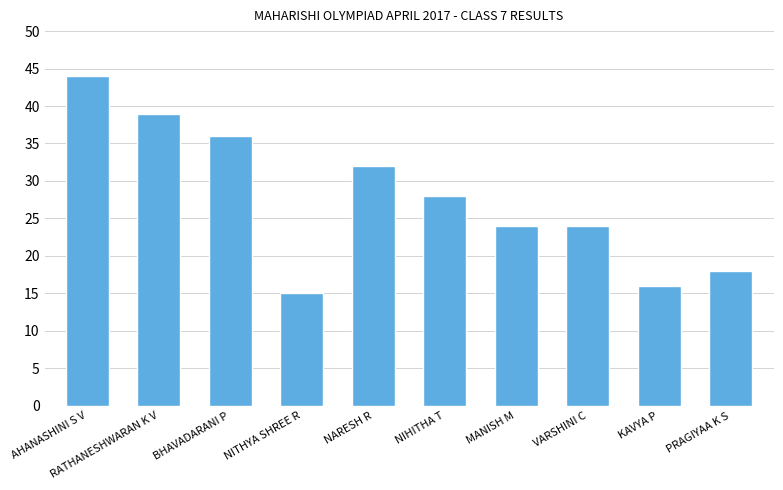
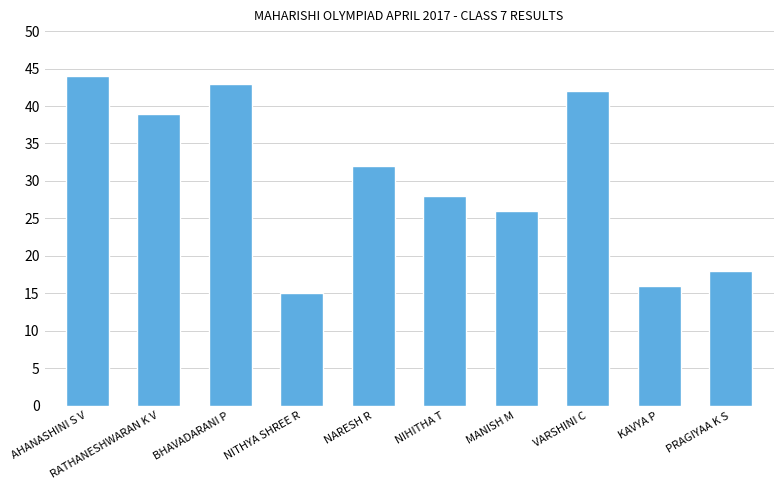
  {
    "AHANASHINI S V": 44,
    "RATHANESHWARAN K V": 39,
-   "BHAVADARANI P": 36,
+   "BHAVADARANI P": 43,
    "NITHYA SHREE R": 15,
    "NARESH R": 32,
    "NIHITHA T": 28,
-   "MANISH M": 24,
-   "VARSHINI C": 24,
+   "MANISH M": 26,
+   "VARSHINI C": 42,
    "KAVYA P": 16,
    "PRAGIYAA K S": 18
  }
